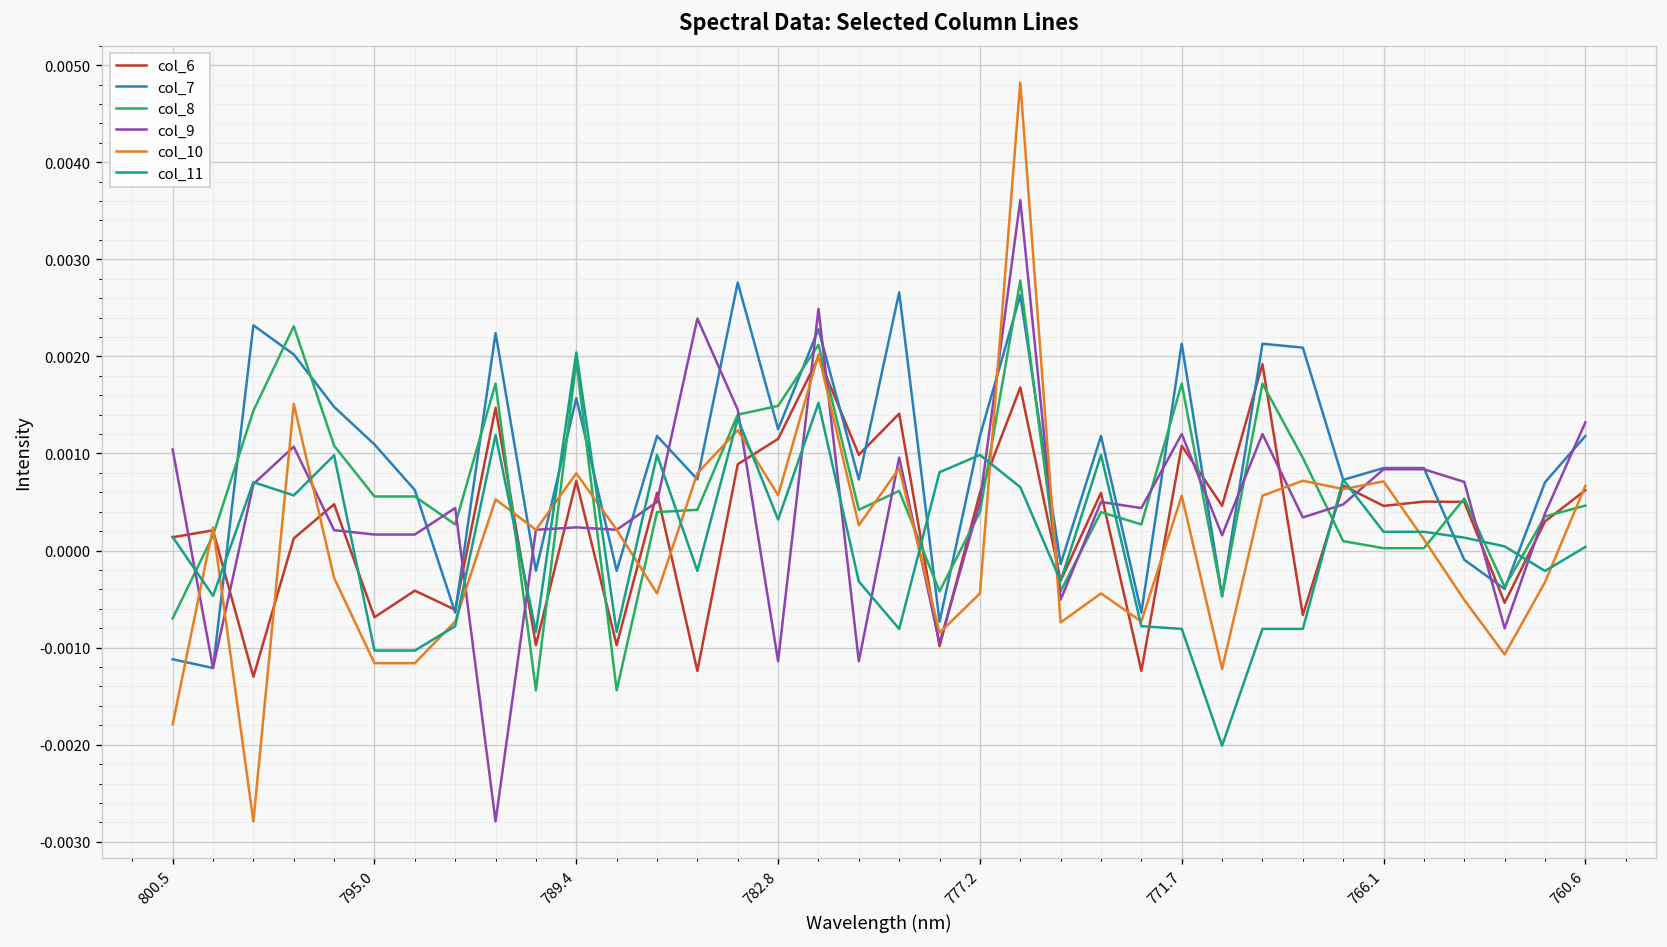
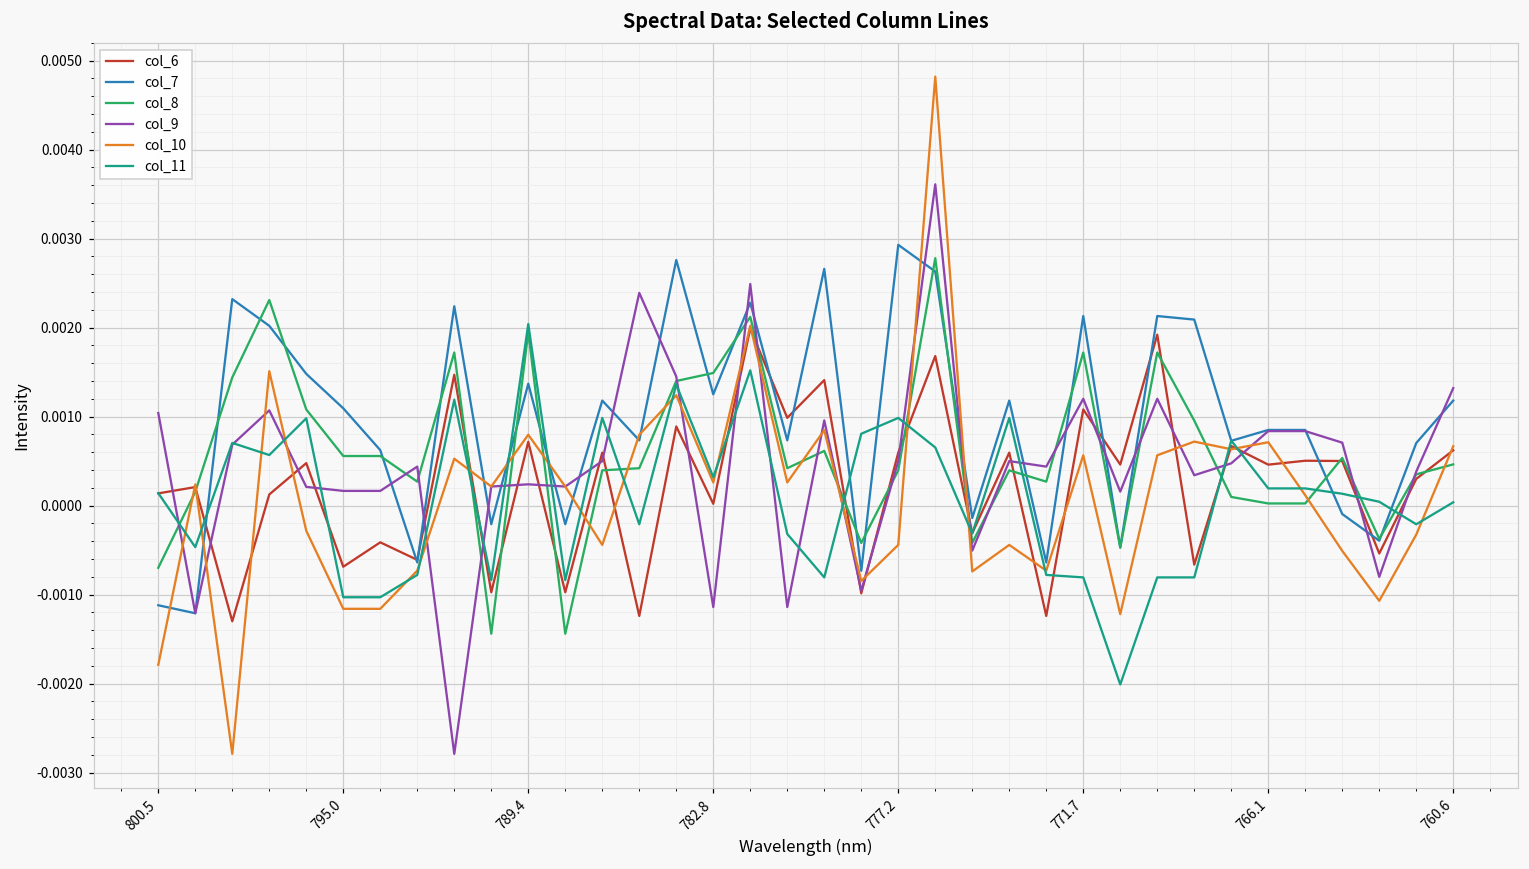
  {
    "col_6": {
      "795.0": -0.0007,
      "789.4": 0.0007,
-     "782.8": 0.0012,
+     "782.8": 0.0000,
      "777.2": 0.0006,
      "771.7": 0.0011,
      "766.1": 0.0005,
      "760.6": 0.0006
    },
    "col_7": {
      "800.5": -0.0011,
      "795.0": 0.0011,
-     "789.4": 0.0016,
+     "789.4": 0.0014,
      "782.8": 0.0013,
-     "777.2": 0.0012,
+     "777.2": 0.0029,
      "771.7": 0.0021,
      "760.6": 0.0012
    },
    "col_9": {
      "800.5": 0.0010,
      "795.0": 0.0002,
      "789.4": 0.0002,
      "782.8": -0.0011,
      "777.2": 0.0005,
      "771.7": 0.0012,
      "760.6": 0.0013
    },
    "col_10": {
      "800.5": -0.0018,
      "795.0": -0.0012,
      "789.4": 0.0008,
-     "782.8": 0.0006,
+     "782.8": 0.0003,
      "777.2": -0.0004,
      "771.7": 0.0006,
      "766.1": 0.0007,
      "760.6": 0.0007
    }
  }
